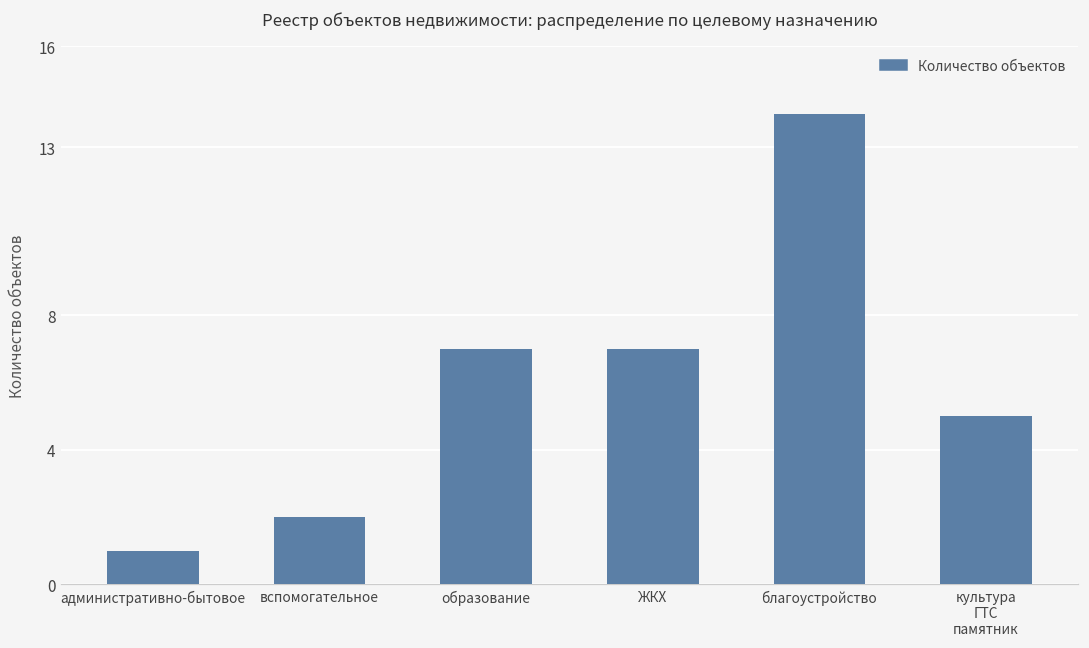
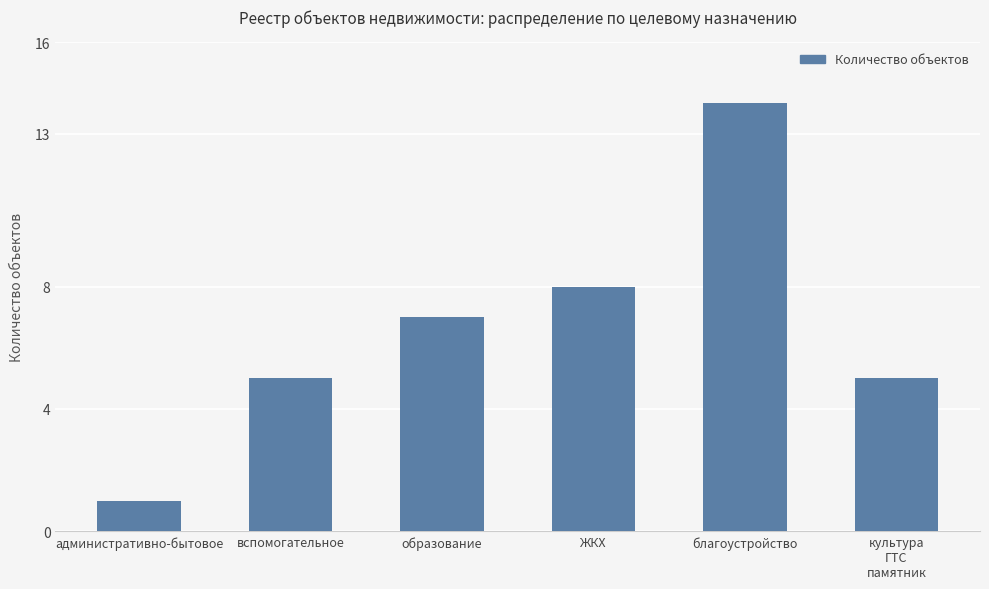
  {
    "административно-бытовое": 1,
-   "вспомогательное": 2,
+   "вспомогательное": 5,
    "образование": 7,
-   "ЖКХ": 7,
+   "ЖКХ": 8,
    "благоустройство": 14,
    "культура ГТС памятник": 5
  }
